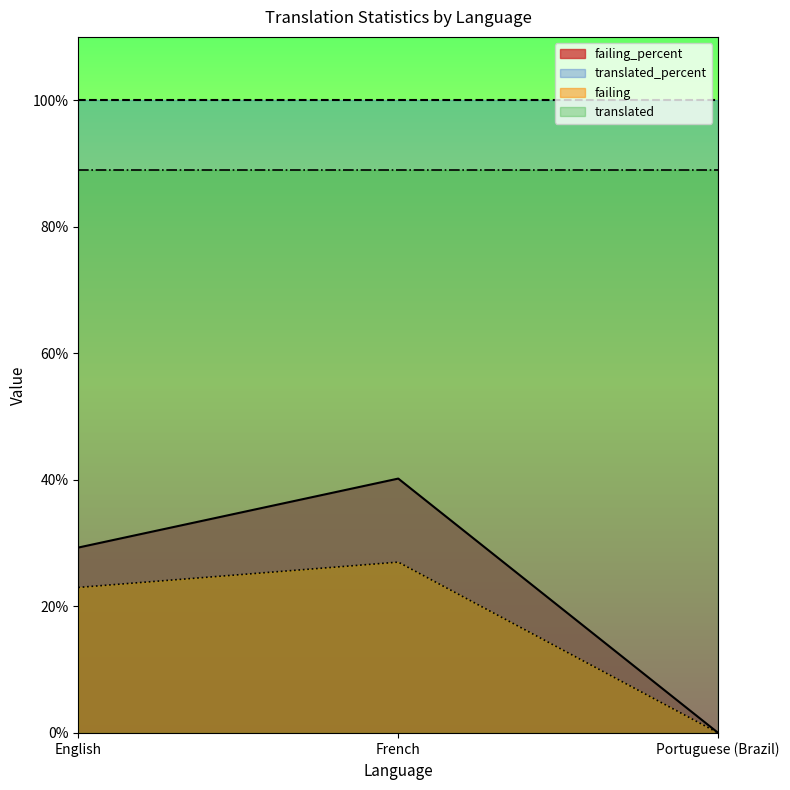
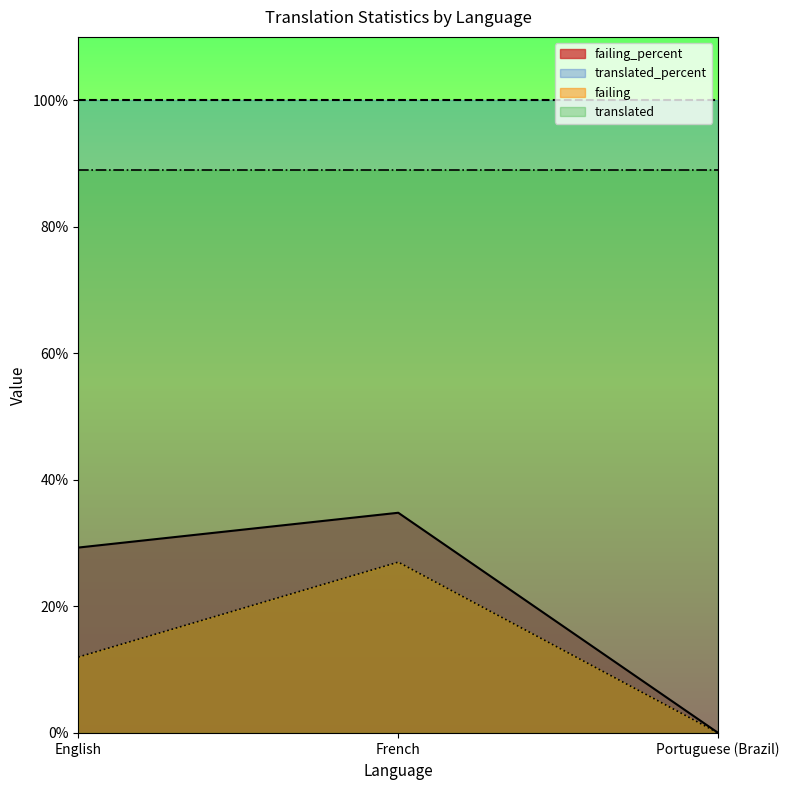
  {
    "failing_percent": {
      "English": "29%",
-     "French": "40%"
+     "French": "35%"
    },
    "translated_percent": {
      "English": "100%",
      "French": "100%",
      "Portuguese (Brazil)": "100%"
    },
    "failing": {
-     "English": "23%",
+     "English": "12%",
      "French": "27%"
    },
    "translated": {
      "English": "89%",
      "French": "89%",
      "Portuguese (Brazil)": "89%"
    }
  }
